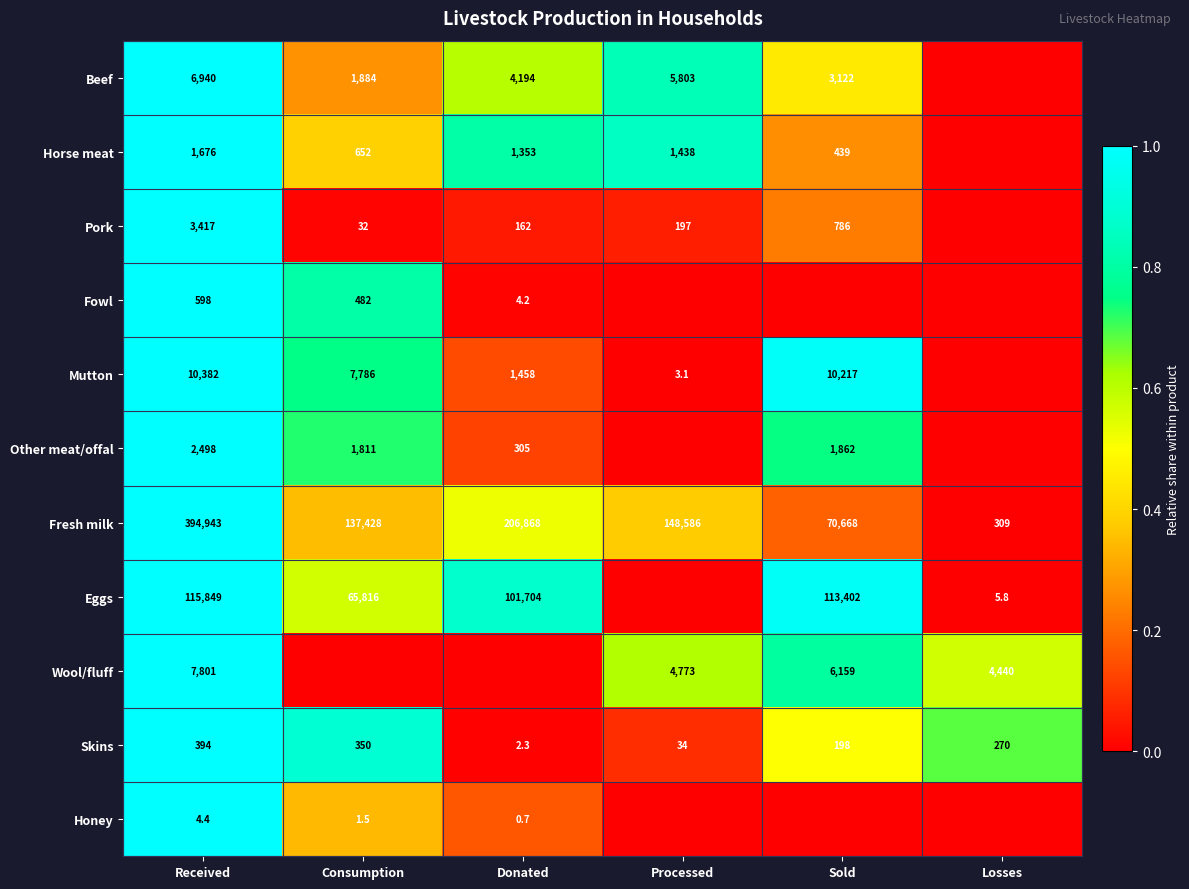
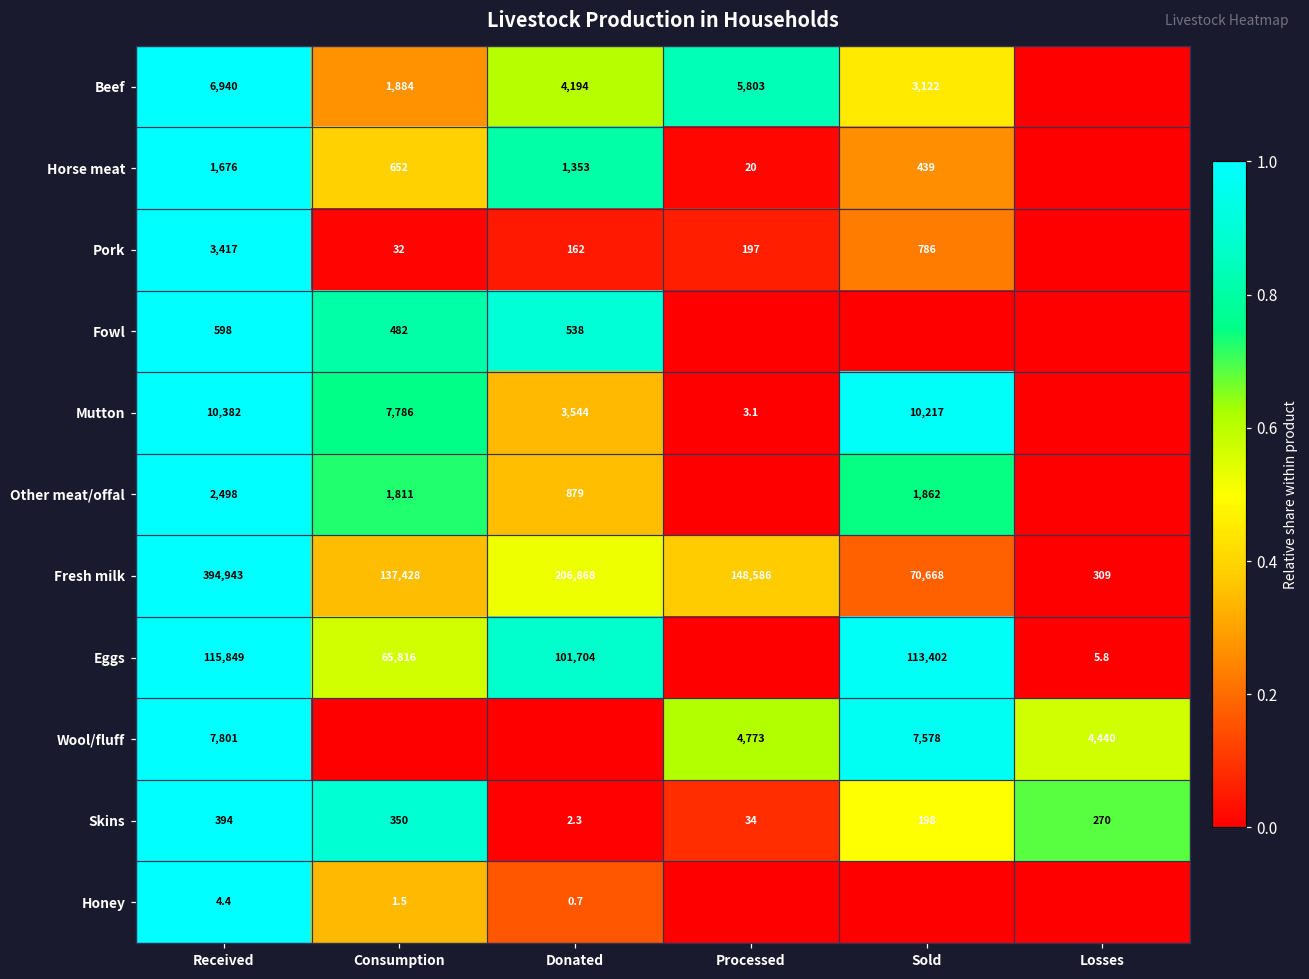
  {
    "Beef": {
      "Received": "6,940",
      "Consumption": "1,884",
      "Donated": "4,194",
      "Processed": "5,803",
      "Sold": "3,122"
    },
    "Horse meat": {
      "Received": "1,676",
      "Consumption": "652",
      "Donated": "1,353",
-     "Processed": "1,438",
+     "Processed": "20",
      "Sold": "439"
    },
    "Pork": {
      "Received": "3,417",
      "Consumption": "32",
      "Donated": "162",
      "Processed": "197",
      "Sold": "786"
    },
    "Fowl": {
      "Received": "598",
      "Consumption": "482",
-     "Donated": "4.2"
+     "Donated": "538"
    },
    "Mutton": {
      "Received": "10,382",
      "Consumption": "7,786",
-     "Donated": "1,458",
+     "Donated": "3,544",
      "Processed": "3.1",
      "Sold": "10,217"
    },
    "Other meat/offal": {
      "Received": "2,498",
      "Consumption": "1,811",
-     "Donated": "305",
+     "Donated": "879",
      "Sold": "1,862"
    },
    "Fresh milk": {
      "Received": "394,943",
      "Consumption": "137,428",
      "Donated": "206,868",
      "Processed": "148,586",
      "Sold": "70,668",
      "Losses": "309"
    },
    "Eggs": {
      "Received": "115,849",
      "Consumption": "65,816",
      "Donated": "101,704",
      "Sold": "113,402",
      "Losses": "5.8"
    },
    "Wool/fluff": {
      "Received": "7,801",
      "Processed": "4,773",
-     "Sold": "6,159",
+     "Sold": "7,578",
      "Losses": "4,440"
    },
    "Skins": {
      "Received": "394",
      "Consumption": "350",
      "Donated": "2.3",
      "Processed": "34",
      "Sold": "198",
      "Losses": "270"
    },
    "Honey": {
      "Received": "4.4",
      "Consumption": "1.5",
      "Donated": "0.7"
    }
  }
